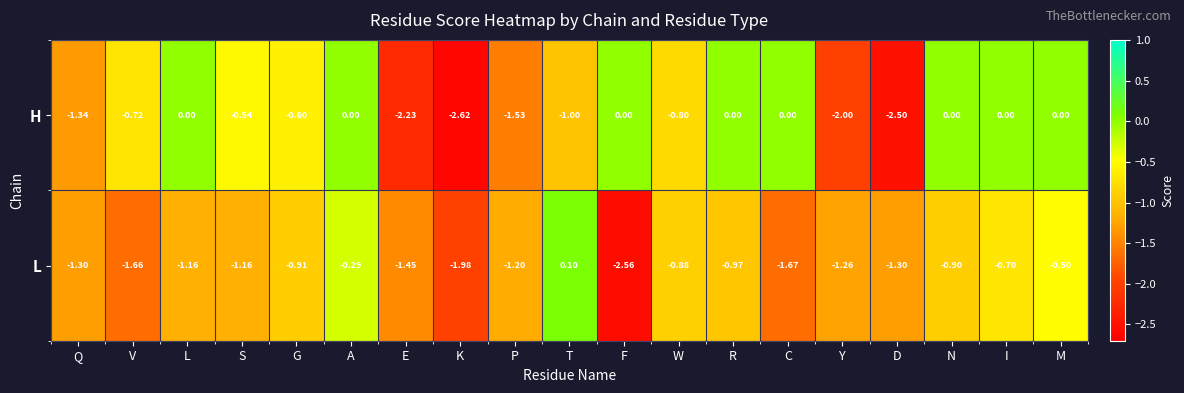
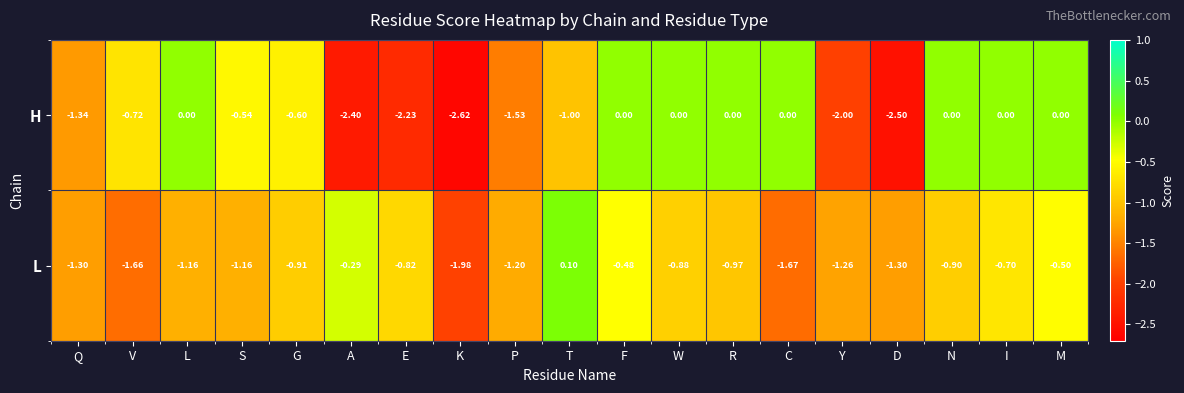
  {
    "H": {
      "Q": -1.34,
      "V": -0.72,
      "L": 0.00,
      "S": -0.54,
      "G": -0.60,
-     "A": 0.00,
+     "A": -2.40,
      "E": -2.23,
      "K": -2.62,
      "P": -1.53,
      "T": -1.00,
      "F": 0.00,
-     "W": -0.80,
+     "W": 0.00,
      "R": 0.00,
      "C": 0.00,
      "Y": -2.00,
      "D": -2.50,
      "N": 0.00,
      "I": 0.00,
      "M": 0.00
    },
    "L": {
      "Q": -1.30,
      "V": -1.66,
      "L": -1.16,
      "S": -1.16,
      "G": -0.91,
      "A": -0.29,
-     "E": -1.45,
+     "E": -0.82,
      "K": -1.98,
      "P": -1.20,
      "T": 0.10,
-     "F": -2.56,
+     "F": -0.48,
      "W": -0.88,
      "R": -0.97,
      "C": -1.67,
      "Y": -1.26,
      "D": -1.30,
      "N": -0.90,
      "I": -0.70,
      "M": -0.50
    }
  }
